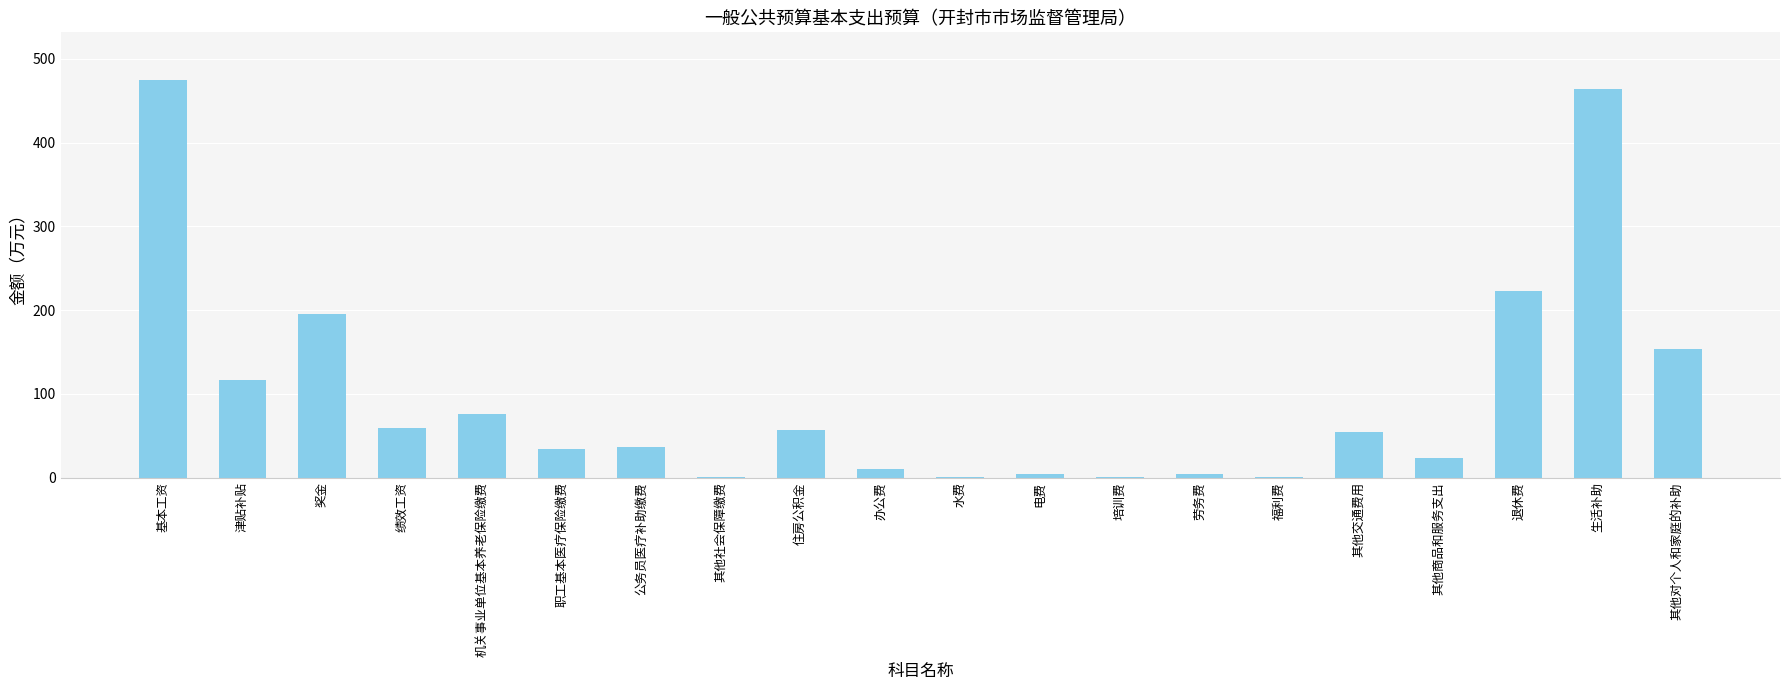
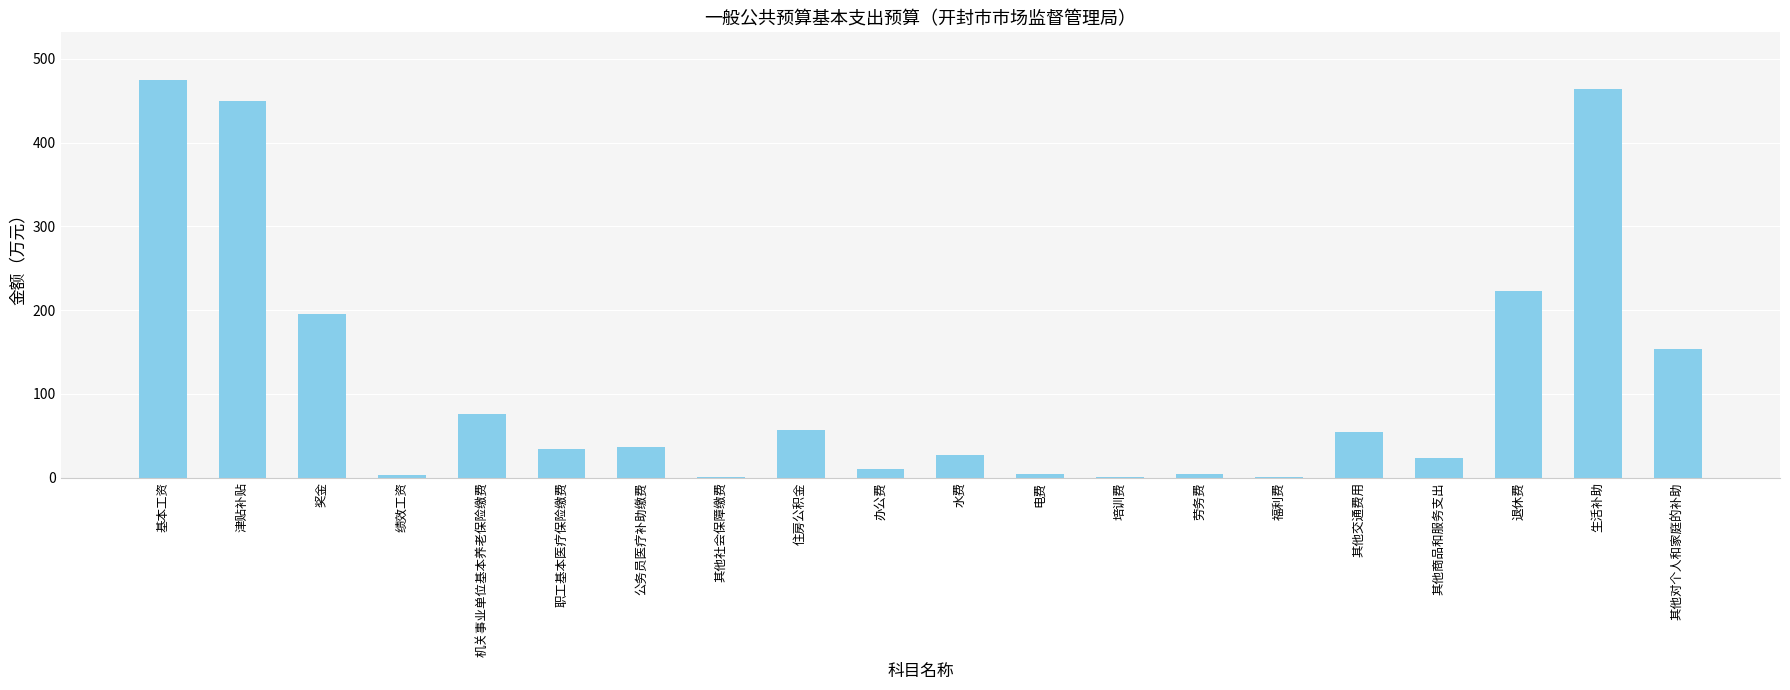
  {
    "基本工资": 470,
-   "津贴补贴": 120,
+   "津贴补贴": 450,
    "奖金": 200,
-   "绩效工资": 60,
+   "绩效工资": 0,
    "机关事业单位基本养老保险缴费": 80,
    "职工基本医疗保险缴费": 30,
    "公务员医疗补助缴费": 40,
    "住房公积金": 60,
    "办公费": 10,
-   "水费": 0,
+   "水费": 30,
    "电费": 0,
    "劳务费": 0,
    "其他交通费用": 50,
    "其他商品和服务支出": 20,
    "退休费": 220,
    "生活补助": 460,
    "其他对个人和家庭的补助": 150
  }
